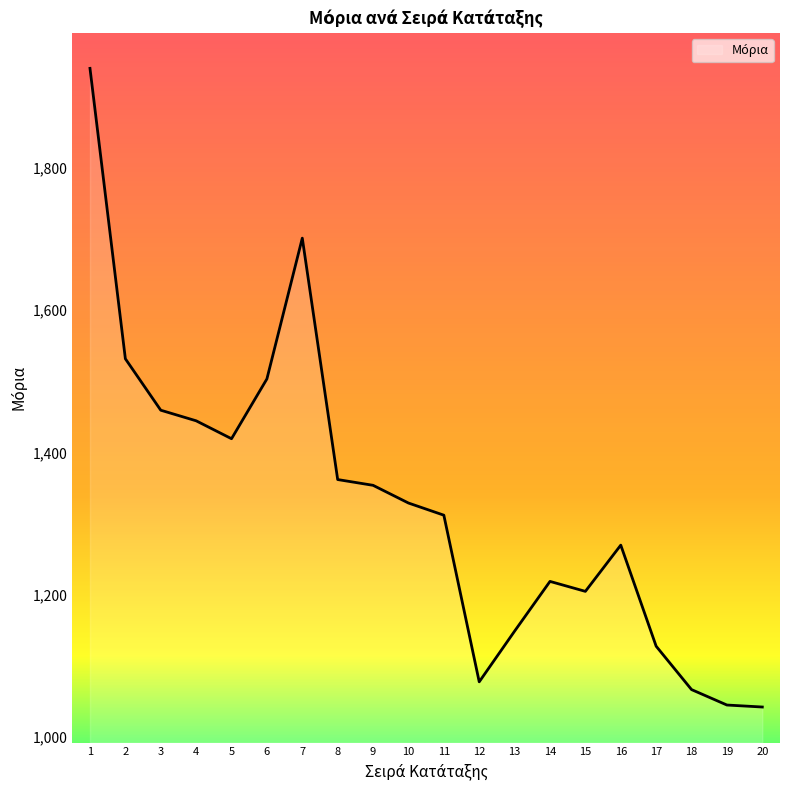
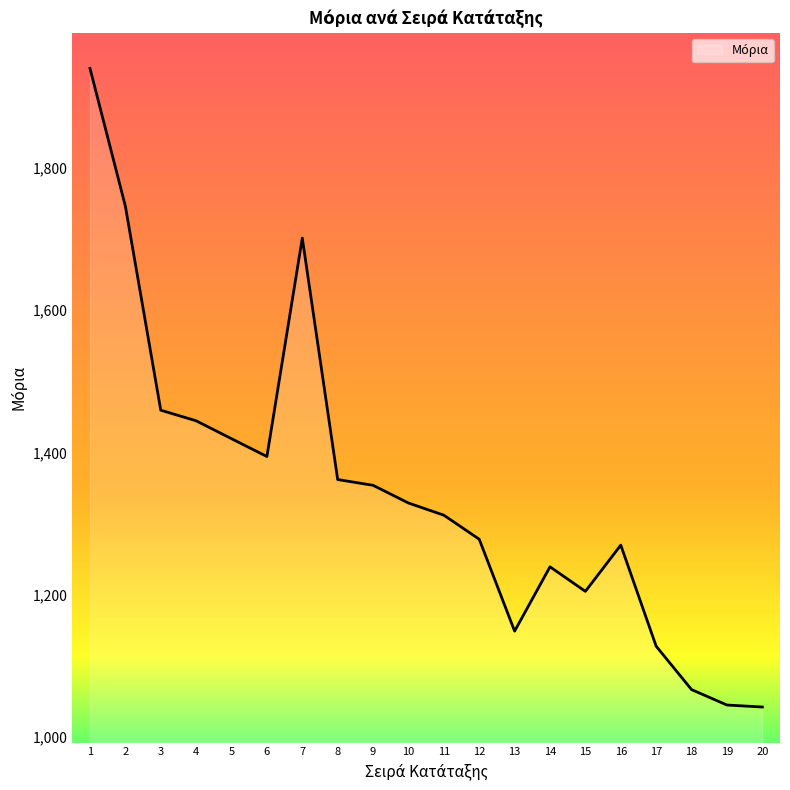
  {
    "1": "1,940",
-   "2": "1,530",
+   "2": "1,750",
    "3": "1,460",
    "4": "1,440",
    "5": "1,420",
-   "6": "1,500",
+   "6": "1,390",
    "7": "1,700",
    "8": "1,360",
    "9": "1,350",
    "10": "1,330",
    "11": "1,310",
-   "12": "1,080",
+   "12": "1,280",
    "13": "1,150",
-   "14": "1,220",
+   "14": "1,240",
    "15": "1,200",
    "16": "1,270",
    "17": "1,130",
    "18": "1,070",
    "19": "1,040",
    "20": "1,040"
  }
